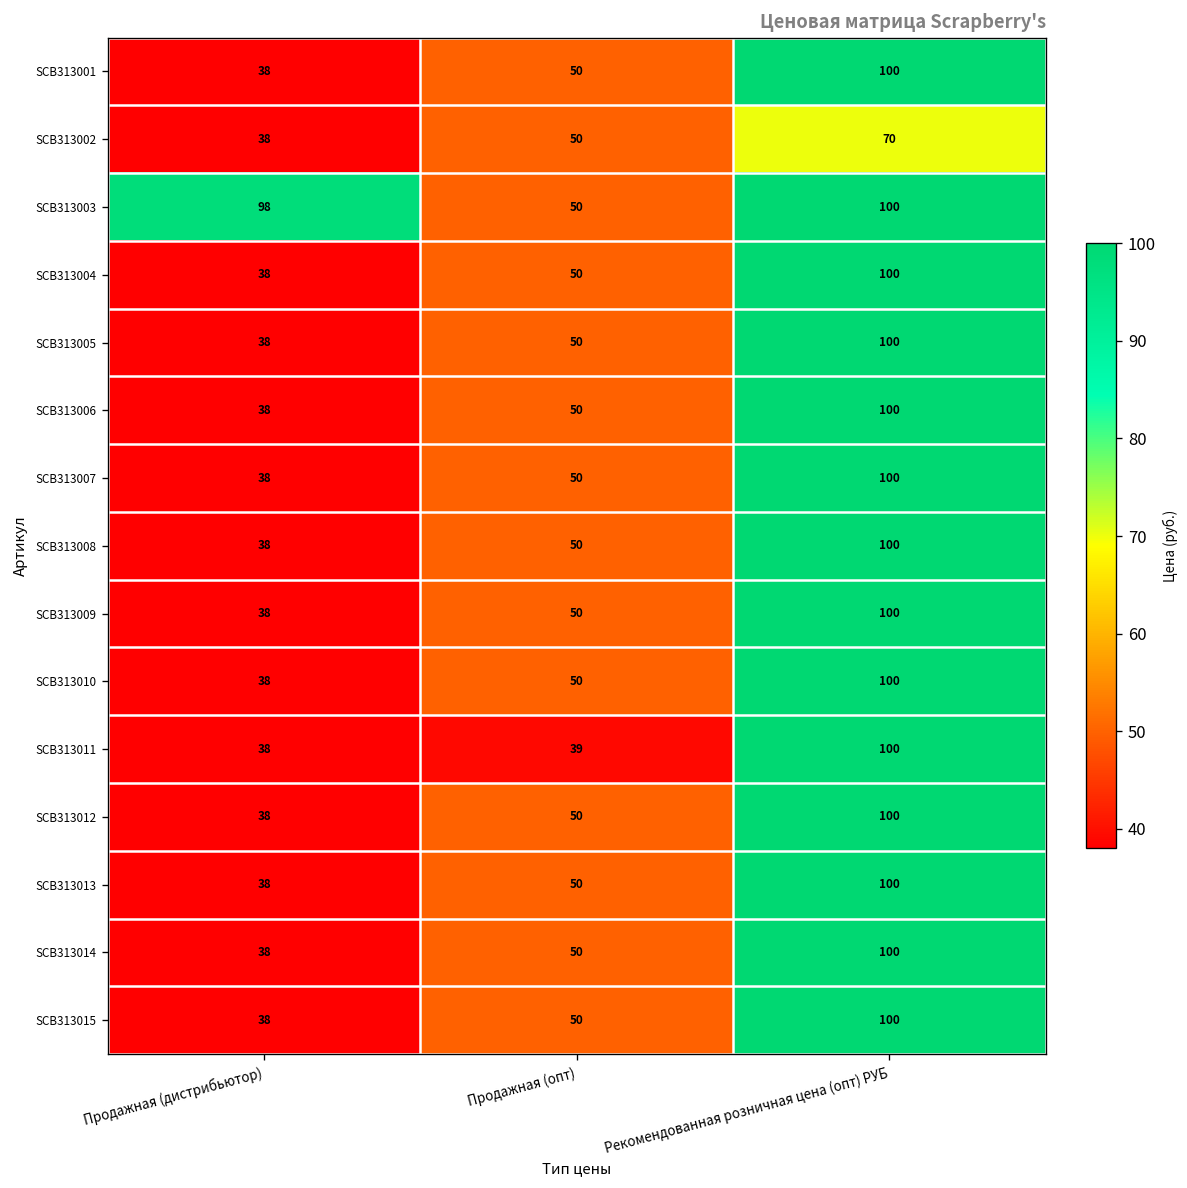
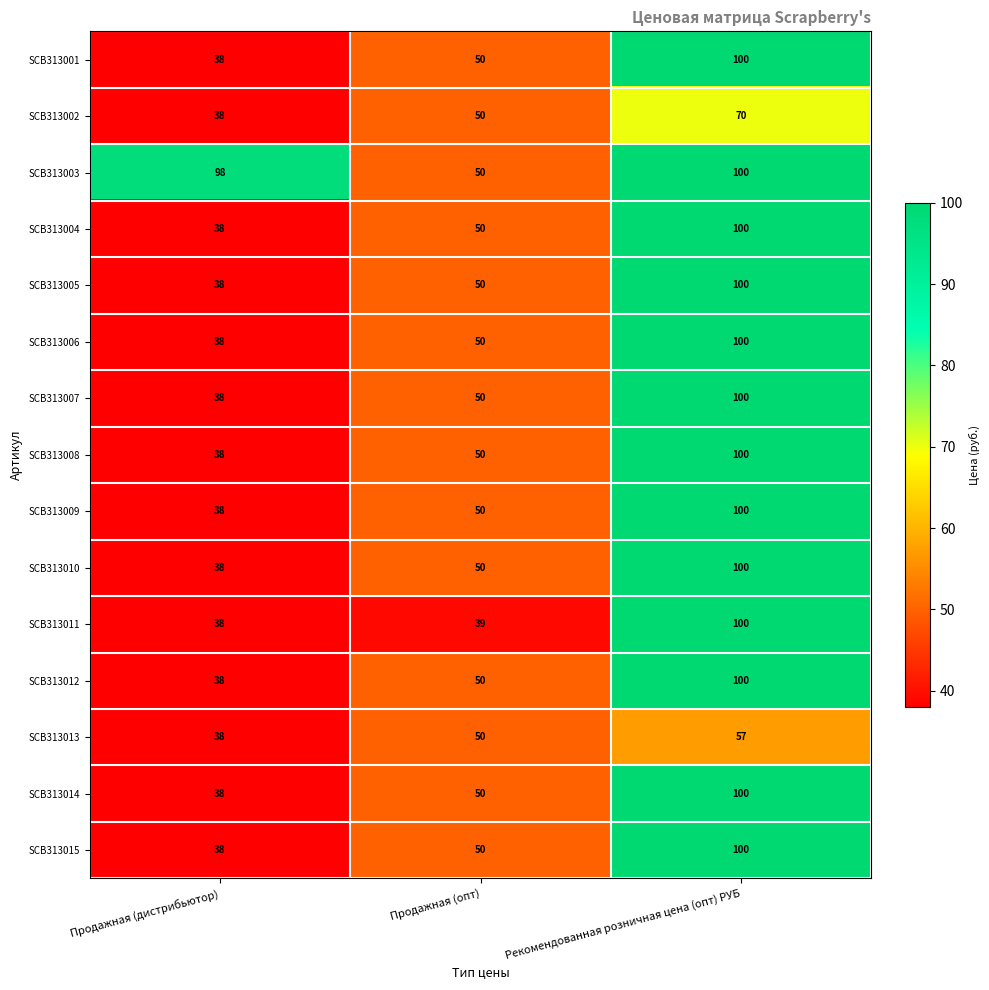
  {
    "SCB313001": {
      "Продажная (дистрибьютор)": 38,
      "Продажная (опт)": 50,
      "Рекомендованная розничная цена (опт) РУБ": 100
    },
    "SCB313002": {
      "Продажная (дистрибьютор)": 38,
      "Продажная (опт)": 50,
      "Рекомендованная розничная цена (опт) РУБ": 70
    },
    "SCB313003": {
      "Продажная (дистрибьютор)": 98,
      "Продажная (опт)": 50,
      "Рекомендованная розничная цена (опт) РУБ": 100
    },
    "SCB313004": {
      "Продажная (дистрибьютор)": 38,
      "Продажная (опт)": 50,
      "Рекомендованная розничная цена (опт) РУБ": 100
    },
    "SCB313005": {
      "Продажная (дистрибьютор)": 38,
      "Продажная (опт)": 50,
      "Рекомендованная розничная цена (опт) РУБ": 100
    },
    "SCB313006": {
      "Продажная (дистрибьютор)": 38,
      "Продажная (опт)": 50,
      "Рекомендованная розничная цена (опт) РУБ": 100
    },
    "SCB313007": {
      "Продажная (дистрибьютор)": 38,
      "Продажная (опт)": 50,
      "Рекомендованная розничная цена (опт) РУБ": 100
    },
    "SCB313008": {
      "Продажная (дистрибьютор)": 38,
      "Продажная (опт)": 50,
      "Рекомендованная розничная цена (опт) РУБ": 100
    },
    "SCB313009": {
      "Продажная (дистрибьютор)": 38,
      "Продажная (опт)": 50,
      "Рекомендованная розничная цена (опт) РУБ": 100
    },
    "SCB313010": {
      "Продажная (дистрибьютор)": 38,
      "Продажная (опт)": 50,
      "Рекомендованная розничная цена (опт) РУБ": 100
    },
    "SCB313011": {
      "Продажная (дистрибьютор)": 38,
      "Продажная (опт)": 39,
      "Рекомендованная розничная цена (опт) РУБ": 100
    },
    "SCB313012": {
      "Продажная (дистрибьютор)": 38,
      "Продажная (опт)": 50,
      "Рекомендованная розничная цена (опт) РУБ": 100
    },
    "SCB313013": {
      "Продажная (дистрибьютор)": 38,
      "Продажная (опт)": 50,
-     "Рекомендованная розничная цена (опт) РУБ": 100
+     "Рекомендованная розничная цена (опт) РУБ": 57
    },
    "SCB313014": {
      "Продажная (дистрибьютор)": 38,
      "Продажная (опт)": 50,
      "Рекомендованная розничная цена (опт) РУБ": 100
    },
    "SCB313015": {
      "Продажная (дистрибьютор)": 38,
      "Продажная (опт)": 50,
      "Рекомендованная розничная цена (опт) РУБ": 100
    }
  }
